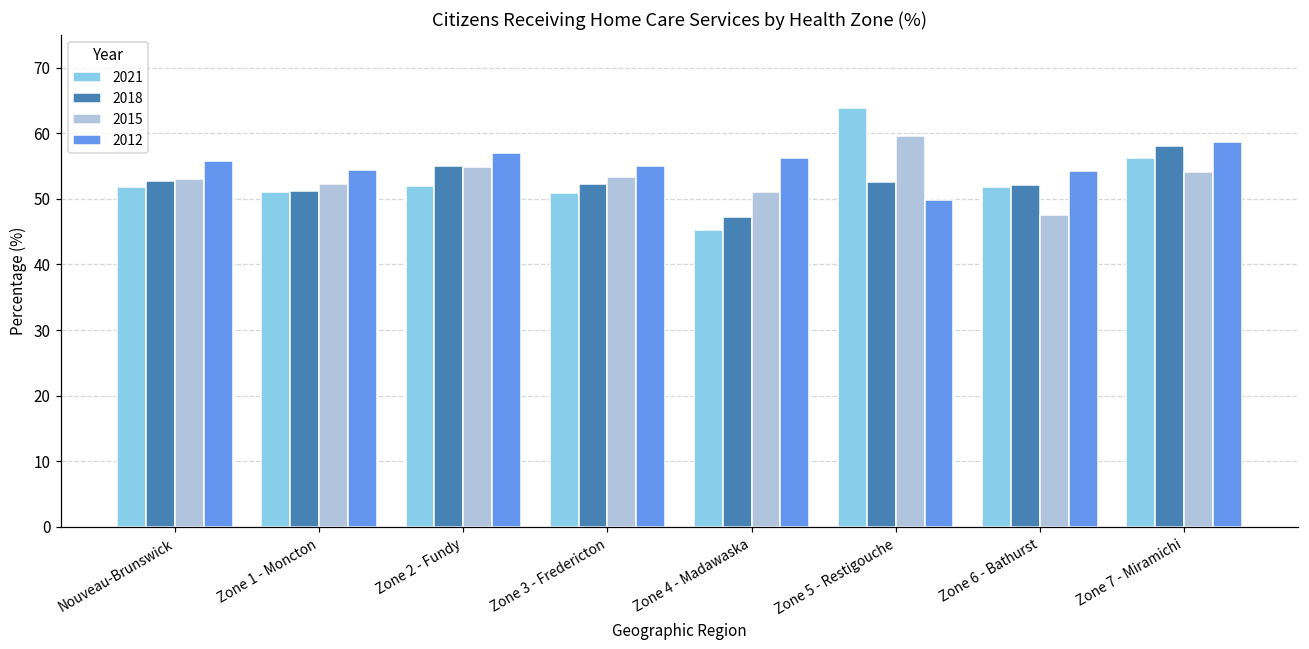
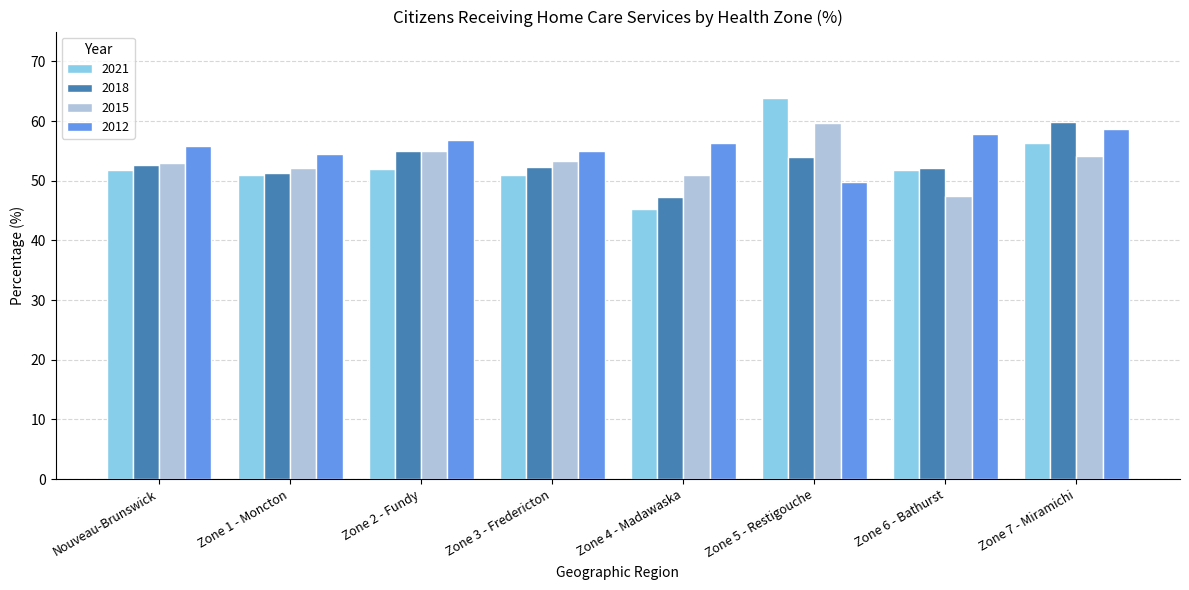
  {
    "2018": {
      "Nouveau-Brunswick": 53,
      "Zone 1 - Moncton": 51,
      "Zone 2 - Fundy": 55,
      "Zone 3 - Fredericton": 52,
      "Zone 4 - Madawaska": 47,
-     "Zone 5 - Restigouche": 53,
+     "Zone 5 - Restigouche": 54,
      "Zone 6 - Bathurst": 52,
-     "Zone 7 - Miramichi": 58
+     "Zone 7 - Miramichi": 60
    },
    "2012": {
      "Nouveau-Brunswick": 56,
      "Zone 1 - Moncton": 54,
      "Zone 2 - Fundy": 57,
      "Zone 3 - Fredericton": 55,
      "Zone 4 - Madawaska": 56,
      "Zone 5 - Restigouche": 50,
-     "Zone 6 - Bathurst": 54,
+     "Zone 6 - Bathurst": 58,
      "Zone 7 - Miramichi": 59
    }
  }
